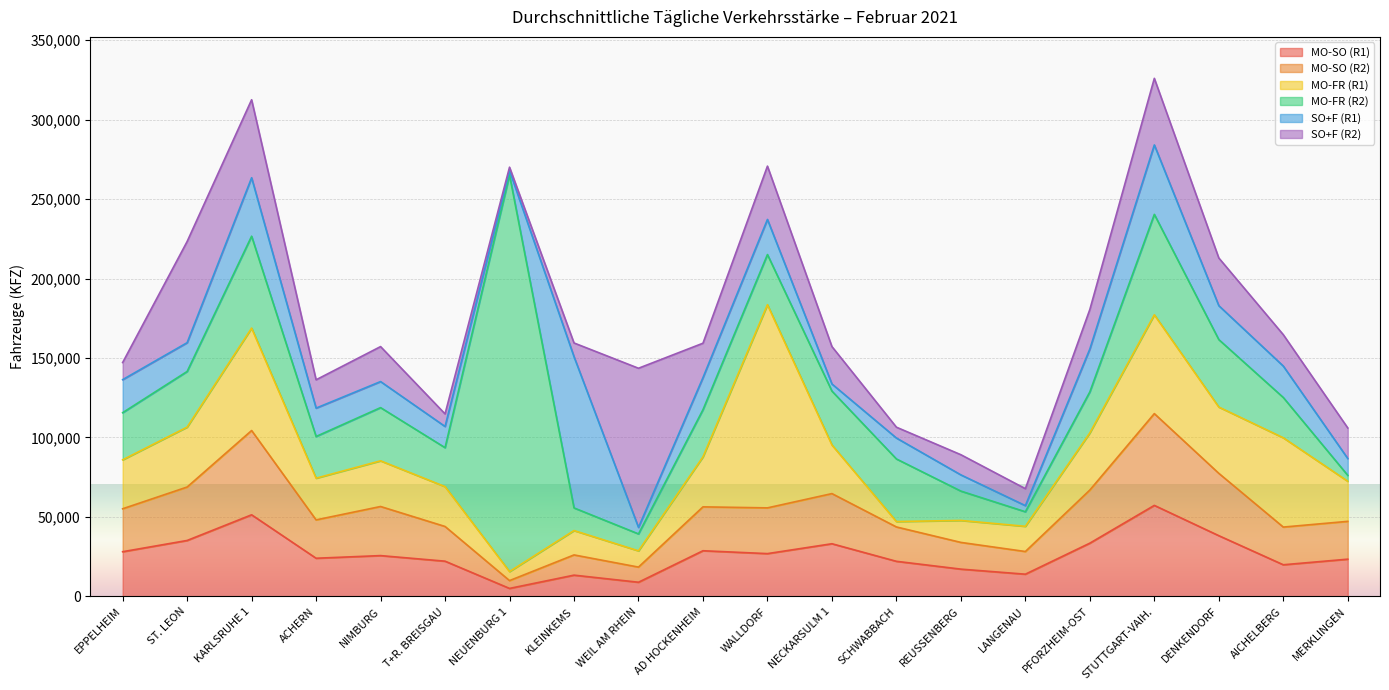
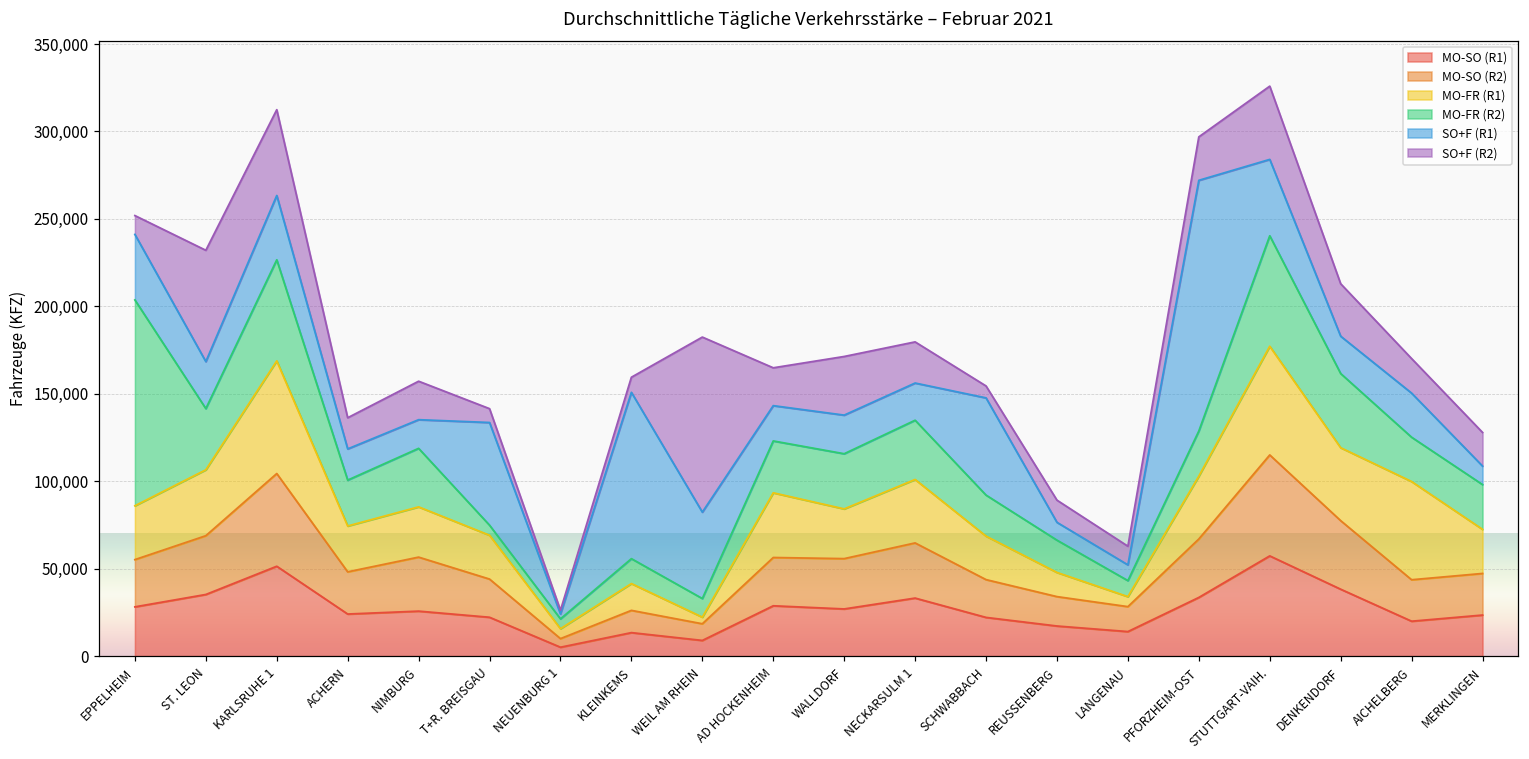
  {
    "MO-FR (R1)": {
      "EPPELHEIM": "31,000",
      "ST. LEON": "38,000",
      "KARLSRUHE 1": "64,000",
      "ACHERN": "26,000",
      "NIMBURG": "29,000",
      "T+R. BREISGAU": "25,000",
      "NEUENBURG 1": "6,000",
      "KLEINKEMS": "15,000",
-     "WEIL AM RHEIN": "10,000",
-     "AD HOCKENHEIM": "31,000",
-     "WALLDORF": "128,000",
-     "NECKARSULM 1": "31,000",
-     "SCHWABBACH": "3,000",
+     "WEIL AM RHEIN": "4,000",
+     "AD HOCKENHEIM": "37,000",
+     "WALLDORF": "28,000",
+     "NECKARSULM 1": "36,000",
+     "SCHWABBACH": "25,000",
      "REUSSENBERG": "14,000",
-     "LANGENAU": "16,000",
+     "LANGENAU": "6,000",
      "PFORZHEIM-OST": "36,000",
      "STUTTGART-VAIH.": "62,000",
      "DENKENDORF": "42,000",
      "AICHELBERG": "56,000",
      "MERKLINGEN": "25,000"
    },
    "MO-FR (R2)": {
-     "EPPELHEIM": "30,000",
+     "EPPELHEIM": "118,000",
      "ST. LEON": "35,000",
      "KARLSRUHE 1": "58,000",
      "ACHERN": "26,000",
      "NIMBURG": "33,000",
-     "T+R. BREISGAU": "25,000",
-     "NEUENBURG 1": "249,000",
+     "T+R. BREISGAU": "6,000",
+     "NEUENBURG 1": "6,000",
      "KLEINKEMS": "14,000",
      "WEIL AM RHEIN": "11,000",
      "AD HOCKENHEIM": "30,000",
      "WALLDORF": "32,000",
      "NECKARSULM 1": "34,000",
-     "SCHWABBACH": "39,000",
+     "SCHWABBACH": "23,000",
      "REUSSENBERG": "18,000",
      "LANGENAU": "9,000",
      "PFORZHEIM-OST": "26,000",
      "STUTTGART-VAIH.": "63,000",
      "DENKENDORF": "42,000",
      "AICHELBERG": "25,000",
-     "MERKLINGEN": "4,000"
+     "MERKLINGEN": "26,000"
    },
    "SO+F (R1)": {
-     "EPPELHEIM": "21,000",
-     "ST. LEON": "18,000",
+     "EPPELHEIM": "37,000",
+     "ST. LEON": "27,000",
      "KARLSRUHE 1": "37,000",
      "ACHERN": "18,000",
      "NIMBURG": "16,000",
-     "T+R. BREISGAU": "13,000",
+     "T+R. BREISGAU": "59,000",
      "NEUENBURG 1": "3,000",
      "KLEINKEMS": "95,000",
-     "WEIL AM RHEIN": "4,000",
+     "WEIL AM RHEIN": "49,000",
      "AD HOCKENHEIM": "20,000",
      "WALLDORF": "22,000",
-     "NECKARSULM 1": "4,000",
-     "SCHWABBACH": "13,000",
+     "NECKARSULM 1": "21,000",
+     "SCHWABBACH": "56,000",
      "REUSSENBERG": "10,000",
-     "LANGENAU": "4,000",
-     "PFORZHEIM-OST": "27,000",
+     "LANGENAU": "9,000",
+     "PFORZHEIM-OST": "143,000",
      "STUTTGART-VAIH.": "44,000",
      "DENKENDORF": "21,000",
-     "AICHELBERG": "20,000",
+     "AICHELBERG": "25,000",
      "MERKLINGEN": "11,000"
    },
    "SO+F (R2)": {
      "EPPELHEIM": "11,000",
      "ST. LEON": "64,000",
      "KARLSRUHE 1": "49,000",
      "ACHERN": "18,000",
      "NIMBURG": "22,000",
      "T+R. BREISGAU": "8,000",
      "NEUENBURG 1": "2,000",
      "KLEINKEMS": "9,000",
      "WEIL AM RHEIN": "100,000",
      "AD HOCKENHEIM": "22,000",
      "WALLDORF": "34,000",
      "NECKARSULM 1": "24,000",
      "SCHWABBACH": "7,000",
      "REUSSENBERG": "13,000",
      "LANGENAU": "11,000",
      "PFORZHEIM-OST": "25,000",
      "STUTTGART-VAIH.": "42,000",
      "DENKENDORF": "30,000",
      "AICHELBERG": "20,000",
      "MERKLINGEN": "19,000"
    }
  }
